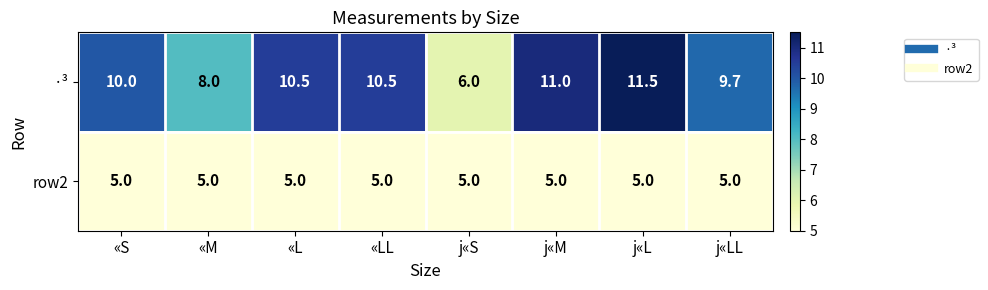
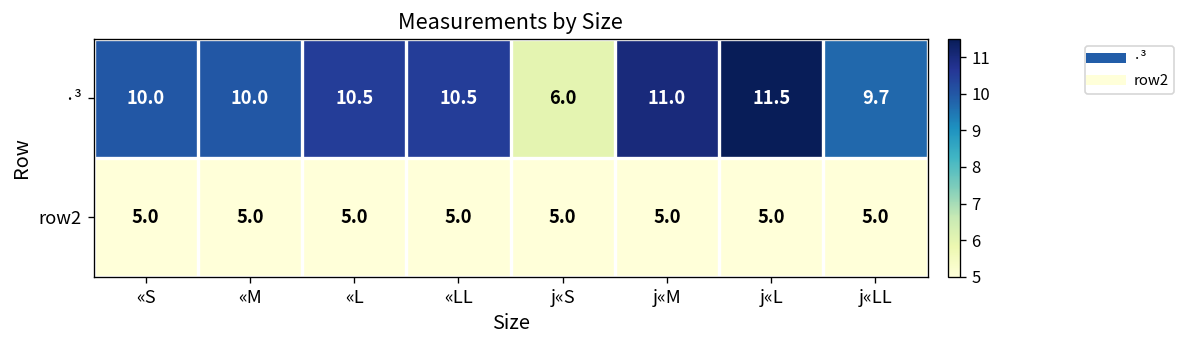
  {
    "·³": {
      "«S": 10.0,
-     "«M": 8.0,
+     "«M": 10.0,
      "«L": 10.5,
      "«LL": 10.5,
      "j«S": 6.0,
      "j«M": 11.0,
      "j«L": 11.5,
      "j«LL": 9.7
    },
    "row2": {
      "«S": 5.0,
      "«M": 5.0,
      "«L": 5.0,
      "«LL": 5.0,
      "j«S": 5.0,
      "j«M": 5.0,
      "j«L": 5.0,
      "j«LL": 5.0
    }
  }
